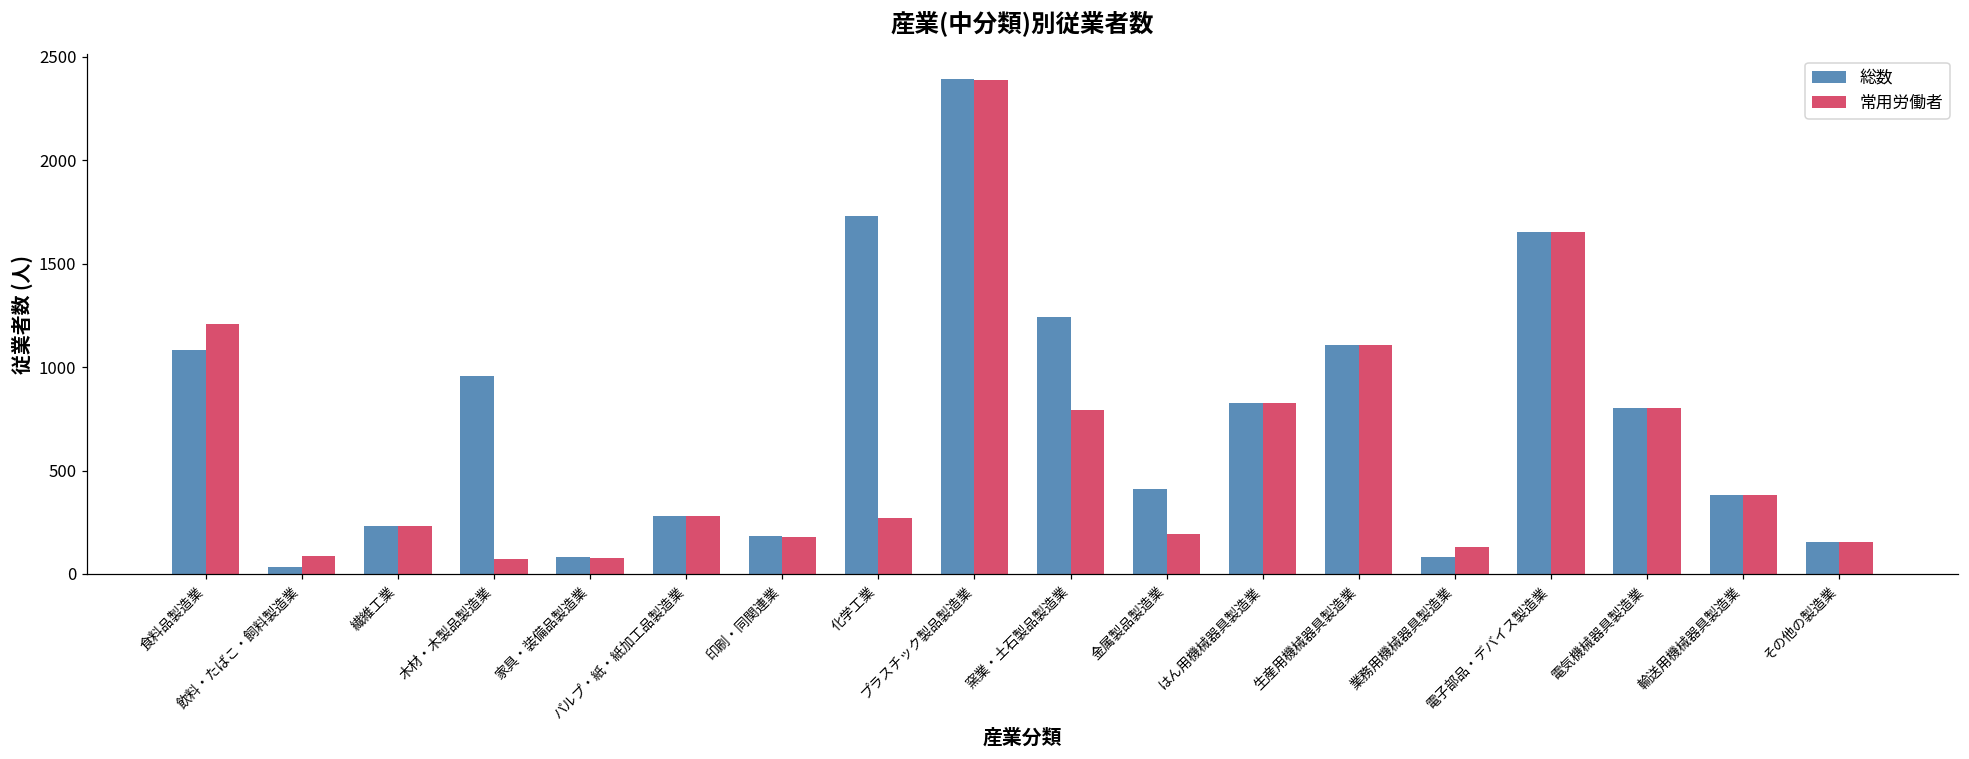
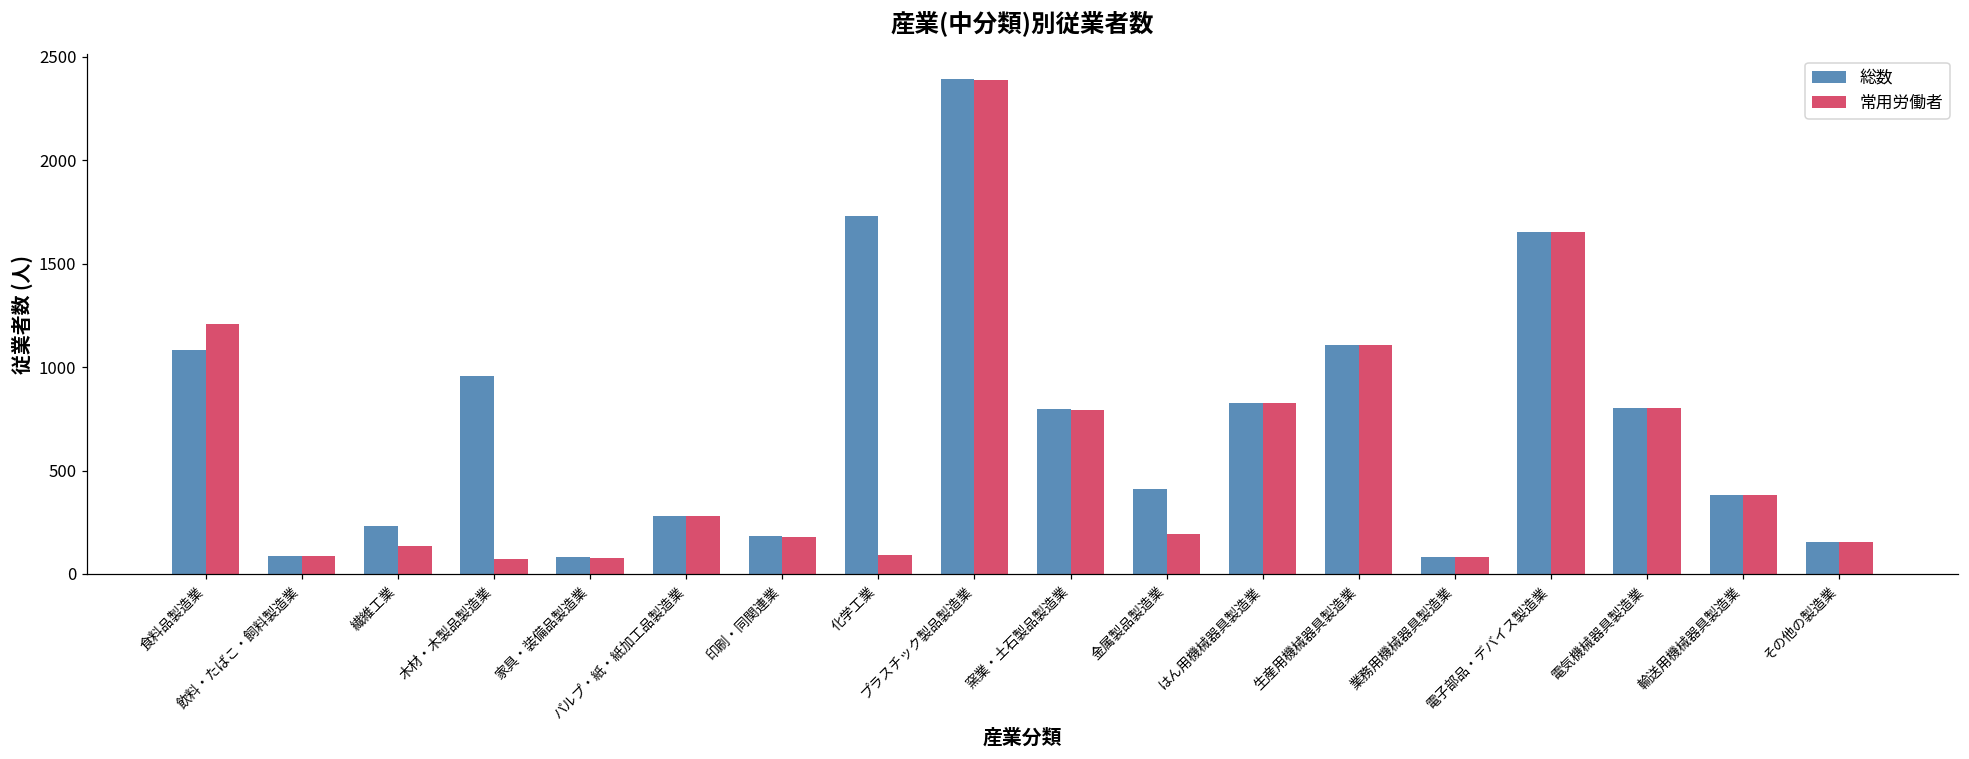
  {
    "総数": {
      "食料品製造業": 1080,
-     "飲料・たばこ・飼料製造業": 40,
+     "飲料・たばこ・飼料製造業": 90,
      "繊維工業": 230,
      "木材・木製品製造業": 960,
      "家具・装備品製造業": 80,
      "パルプ・紙・紙加工品製造業": 280,
      "印刷・同関連業": 180,
      "化学工業": 1730,
      "プラスチック製品製造業": 2390,
-     "窯業・土石製品製造業": 1240,
+     "窯業・土石製品製造業": 800,
      "金属製品製造業": 410,
      "はん用機械器具製造業": 830,
      "生産用機械器具製造業": 1110,
      "業務用機械器具製造業": 80,
      "電子部品・デバイス製造業": 1650,
      "電気機械器具製造業": 800,
      "輸送用機械器具製造業": 380,
      "その他の製造業": 160
    },
    "常用労働者": {
      "食料品製造業": 1210,
      "飲料・たばこ・飼料製造業": 90,
-     "繊維工業": 230,
+     "繊維工業": 140,
      "木材・木製品製造業": 70,
      "家具・装備品製造業": 80,
      "パルプ・紙・紙加工品製造業": 280,
      "印刷・同関連業": 180,
-     "化学工業": 270,
+     "化学工業": 90,
      "プラスチック製品製造業": 2390,
      "窯業・土石製品製造業": 800,
      "金属製品製造業": 190,
      "はん用機械器具製造業": 830,
      "生産用機械器具製造業": 1110,
-     "業務用機械器具製造業": 130,
+     "業務用機械器具製造業": 80,
      "電子部品・デバイス製造業": 1650,
      "電気機械器具製造業": 800,
      "輸送用機械器具製造業": 380,
      "その他の製造業": 150
    }
  }
